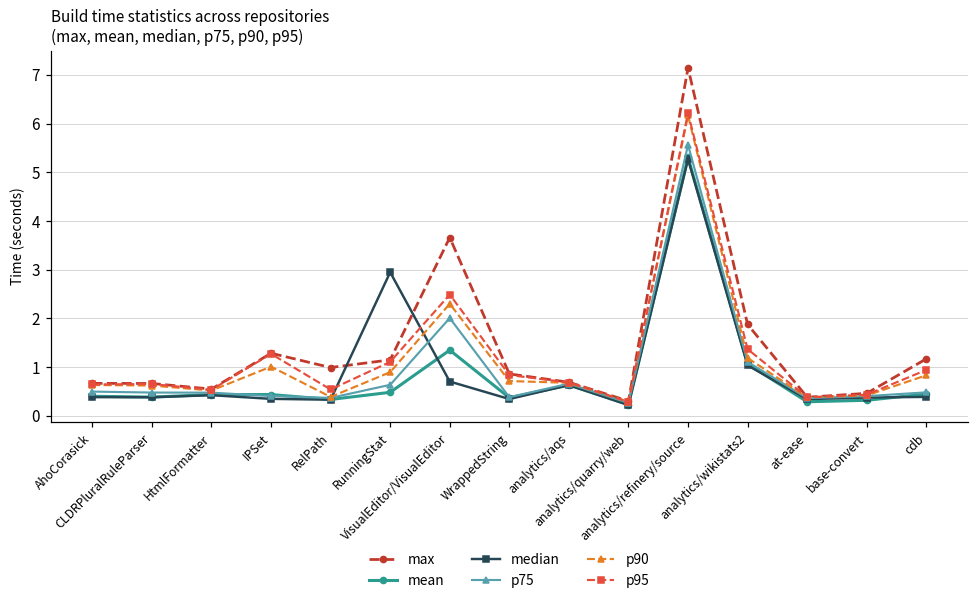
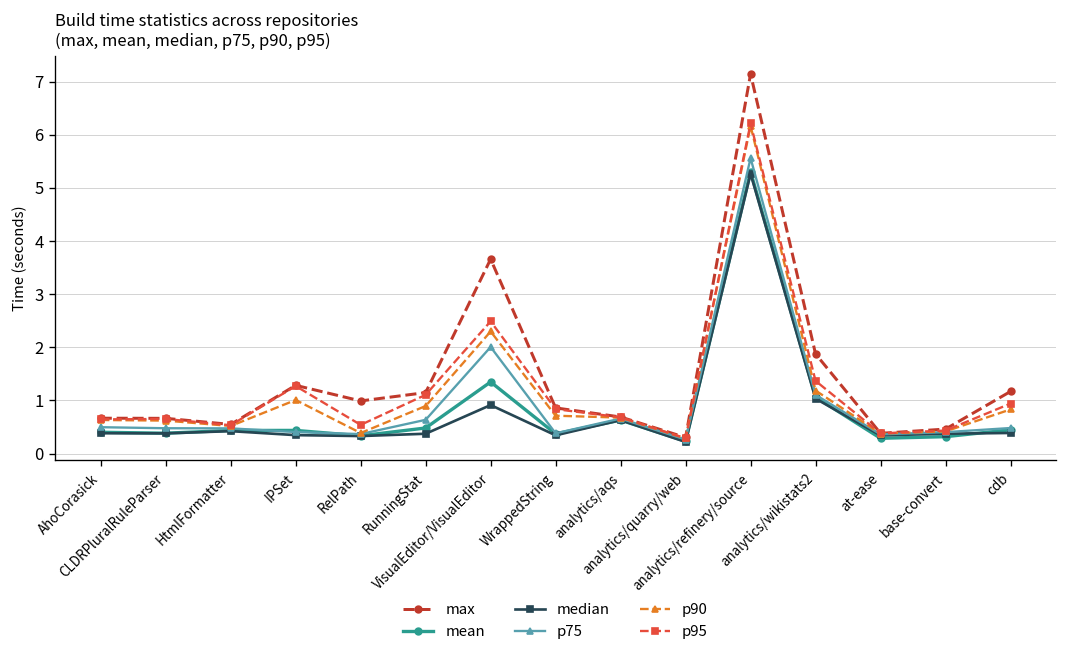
  {
    "median": {
      "IPSet": 0.3,
-     "RunningStat": 2.9,
-     "VisualEditor/VisualEditor": 0.7,
+     "RunningStat": 0.4,
+     "VisualEditor/VisualEditor": 0.9,
      "cdb": 0.4
    }
  }
